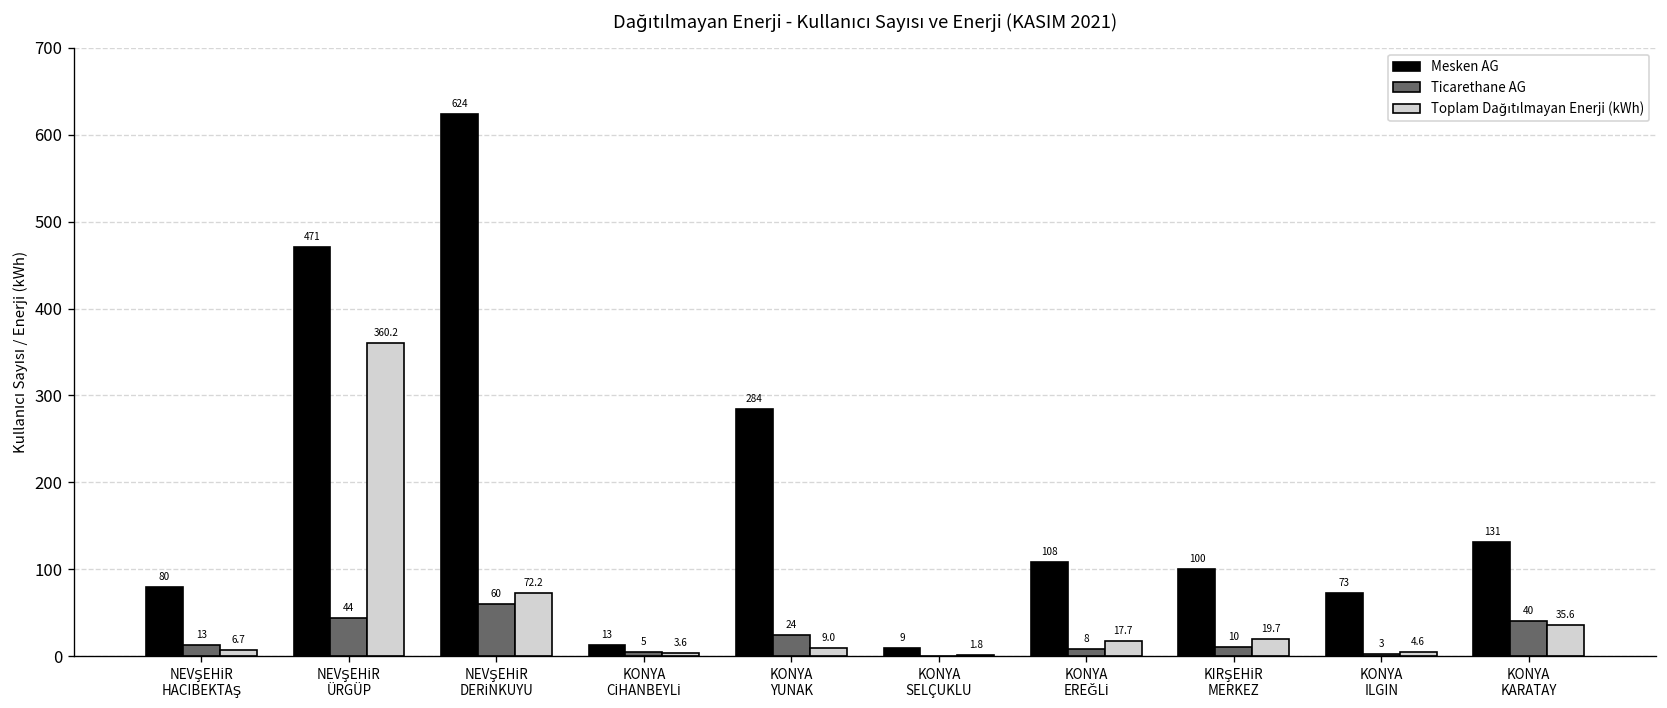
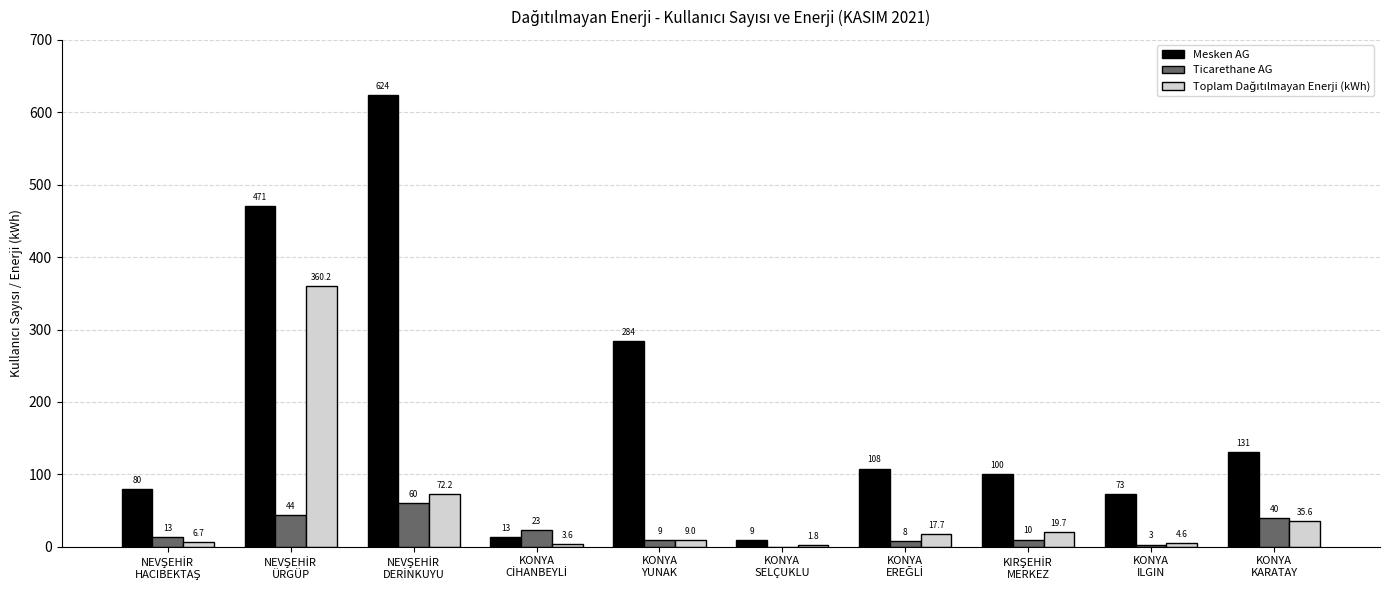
  {
    "Mesken AG": {
      "NEVŞEHİR HACIBEKTAŞ": 80,
      "NEVŞEHİR ÜRGÜP": 471,
      "NEVŞEHİR DERİNKUYU": 624,
      "KONYA CİHANBEYLİ": 13,
      "KONYA YUNAK": 284,
      "KONYA SELÇUKLU": 9,
      "KONYA EREĞLİ": 108,
      "KIRŞEHİR MERKEZ": 100,
      "KONYA ILGIN": 73,
      "KONYA KARATAY": 131
    },
    "Ticarethane AG": {
      "NEVŞEHİR HACIBEKTAŞ": 13,
      "NEVŞEHİR ÜRGÜP": 44,
      "NEVŞEHİR DERİNKUYU": 60,
-     "KONYA CİHANBEYLİ": 5,
-     "KONYA YUNAK": 24,
+     "KONYA CİHANBEYLİ": 23,
+     "KONYA YUNAK": 9,
      "KONYA EREĞLİ": 8,
      "KIRŞEHİR MERKEZ": 10,
      "KONYA ILGIN": 3,
      "KONYA KARATAY": 40
    },
    "Toplam Dağıtılmayan Enerji (kWh)": {
      "NEVŞEHİR HACIBEKTAŞ": 6.7,
      "NEVŞEHİR ÜRGÜP": 360.2,
      "NEVŞEHİR DERİNKUYU": 72.2,
      "KONYA CİHANBEYLİ": 3.6,
      "KONYA YUNAK": 9.0,
      "KONYA SELÇUKLU": 1.8,
      "KONYA EREĞLİ": 17.7,
      "KIRŞEHİR MERKEZ": 19.7,
      "KONYA ILGIN": 4.6,
      "KONYA KARATAY": 35.6
    }
  }
